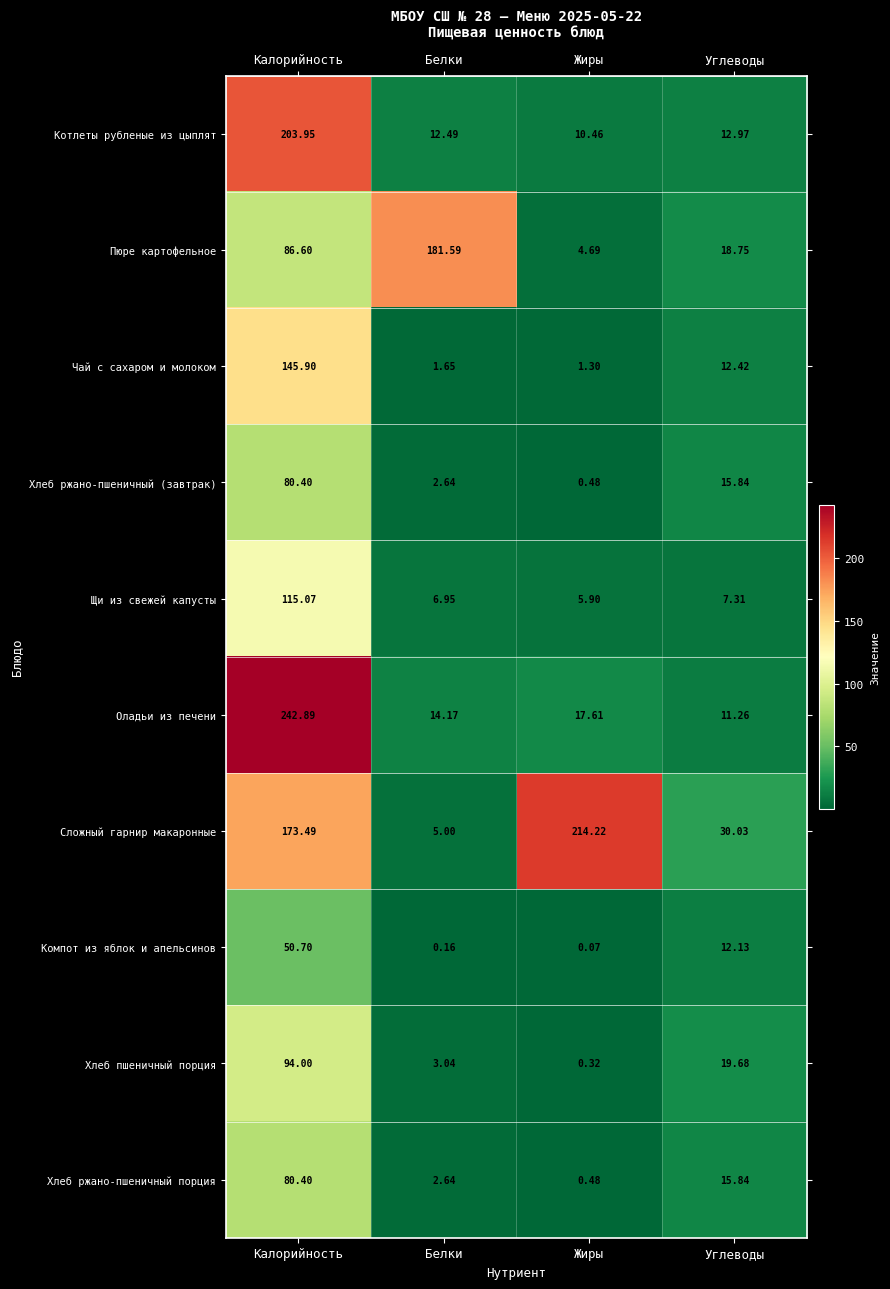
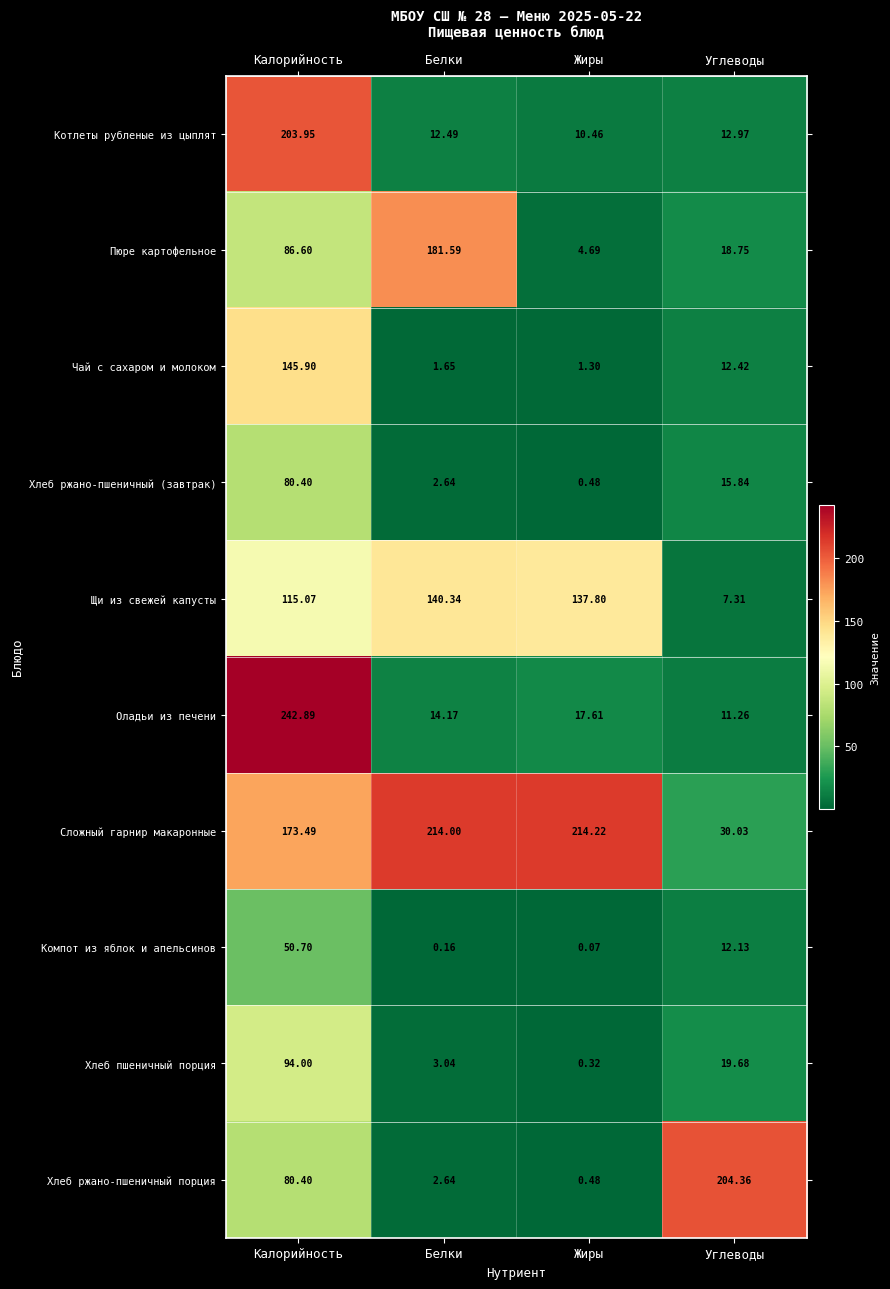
  {
    "Котлеты рубленые из цыплят": {
      "Калорийность": 203.95,
      "Белки": 12.49,
      "Жиры": 10.46,
      "Углеводы": 12.97
    },
    "Пюре картофельное": {
      "Калорийность": 86.60,
      "Белки": 181.59,
      "Жиры": 4.69,
      "Углеводы": 18.75
    },
    "Чай с сахаром и молоком": {
      "Калорийность": 145.90,
      "Белки": 1.65,
      "Жиры": 1.30,
      "Углеводы": 12.42
    },
    "Хлеб ржано-пшеничный (завтрак)": {
      "Калорийность": 80.40,
      "Белки": 2.64,
      "Жиры": 0.48,
      "Углеводы": 15.84
    },
    "Щи из свежей капусты": {
      "Калорийность": 115.07,
-     "Белки": 6.95,
-     "Жиры": 5.90,
+     "Белки": 140.34,
+     "Жиры": 137.80,
      "Углеводы": 7.31
    },
    "Оладьи из печени": {
      "Калорийность": 242.89,
      "Белки": 14.17,
      "Жиры": 17.61,
      "Углеводы": 11.26
    },
    "Сложный гарнир макаронные": {
      "Калорийность": 173.49,
-     "Белки": 5.00,
+     "Белки": 214.00,
      "Жиры": 214.22,
      "Углеводы": 30.03
    },
    "Компот из яблок и апельсинов": {
      "Калорийность": 50.70,
      "Белки": 0.16,
      "Жиры": 0.07,
      "Углеводы": 12.13
    },
    "Хлеб пшеничный порция": {
      "Калорийность": 94.00,
      "Белки": 3.04,
      "Жиры": 0.32,
      "Углеводы": 19.68
    },
    "Хлеб ржано-пшеничный порция": {
      "Калорийность": 80.40,
      "Белки": 2.64,
      "Жиры": 0.48,
-     "Углеводы": 15.84
+     "Углеводы": 204.36
    }
  }
